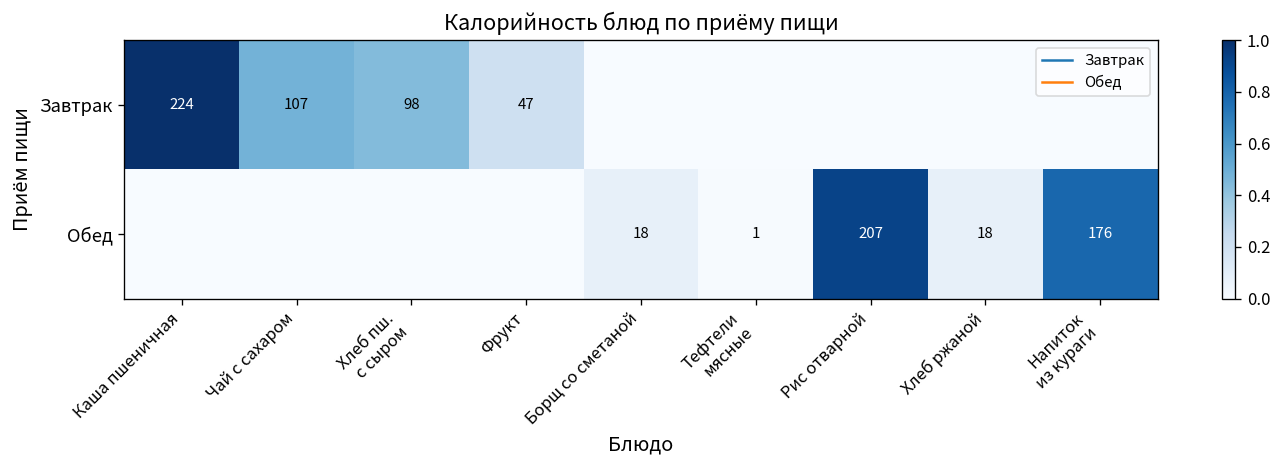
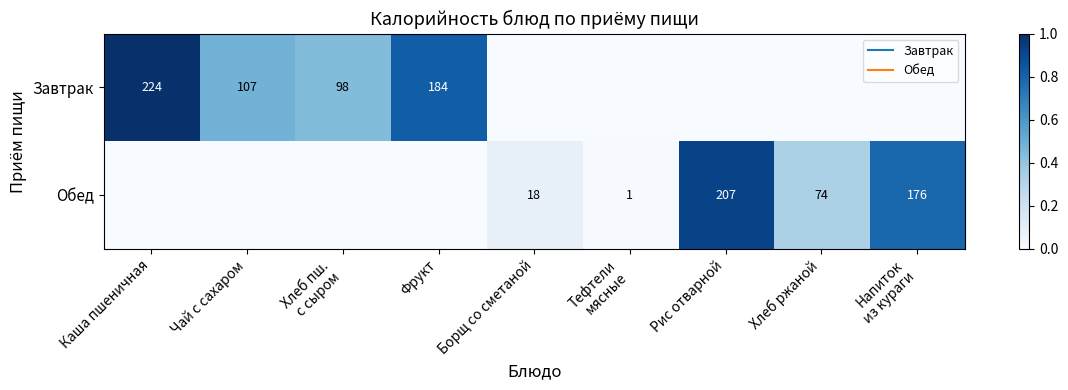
  {
    "Завтрак": {
      "Каша пшеничная": 224,
      "Чай с сахаром": 107,
      "Хлеб пш. с сыром": 98,
-     "Фрукт": 47
+     "Фрукт": 184
    },
    "Обед": {
      "Борщ со сметаной": 18,
      "Тефтели мясные": 1,
      "Рис отварной": 207,
-     "Хлеб ржаной": 18,
+     "Хлеб ржаной": 74,
      "Напиток из кураги": 176
    }
  }
